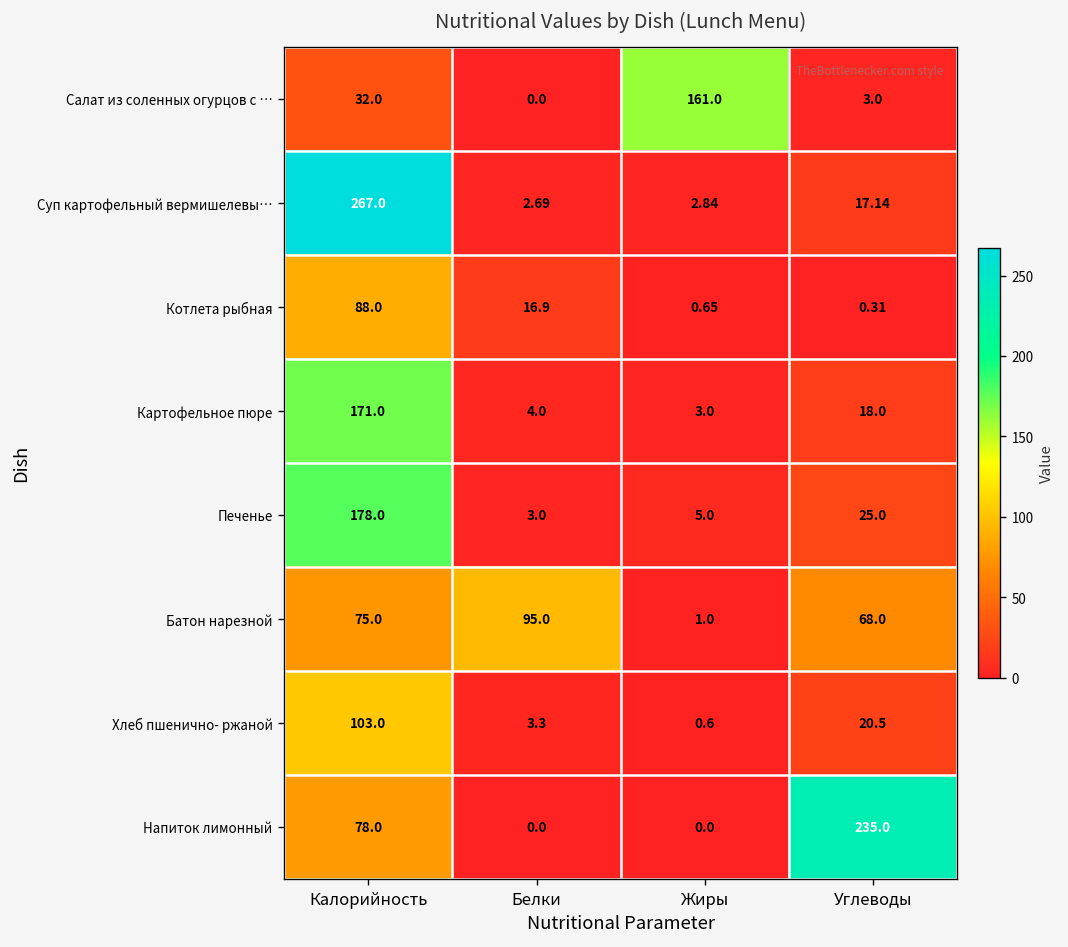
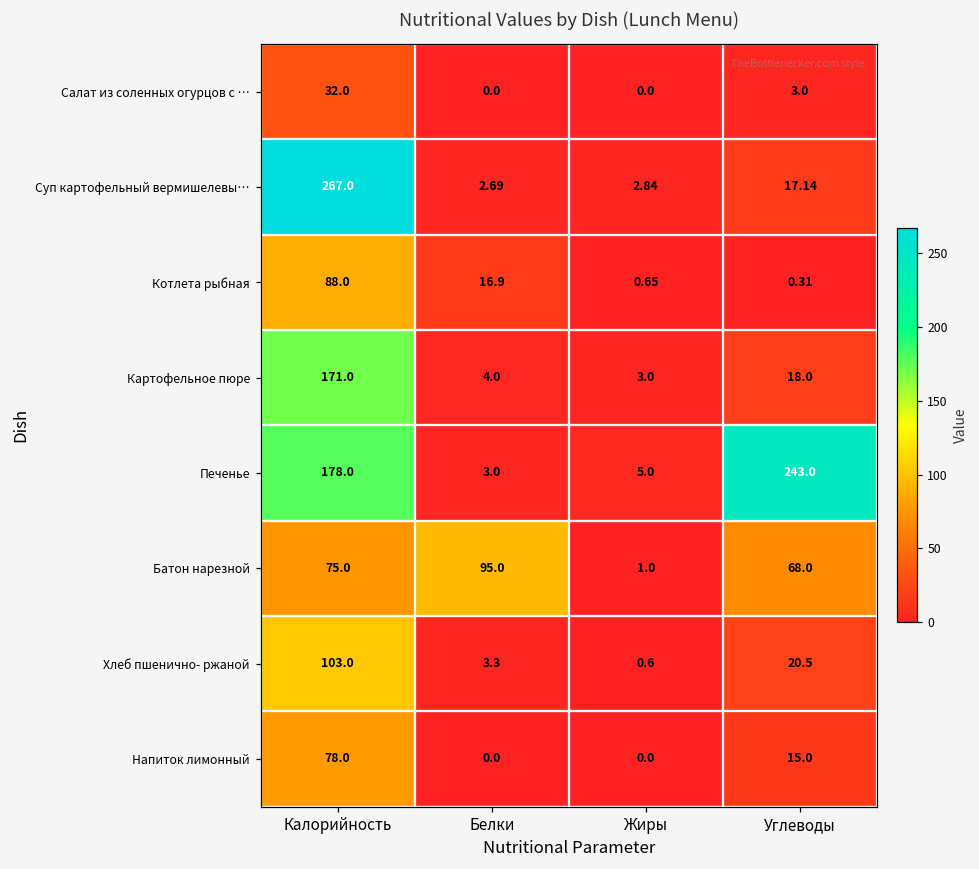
  {
    "Салат из соленных огурцов с …": {
      "Калорийность": 32.0,
      "Белки": 0.0,
-     "Жиры": 161.0
+     "Жиры": 0.0
    },
    "Суп картофельный вермишелевы…": {
      "Калорийность": 267.0,
      "Белки": 2.69,
      "Жиры": 2.84,
      "Углеводы": 17.14
    },
    "Котлета рыбная": {
      "Калорийность": 88.0,
      "Белки": 16.9,
      "Жиры": 0.65,
      "Углеводы": 0.31
    },
    "Картофельное пюре": {
      "Калорийность": 171.0,
      "Белки": 4.0,
      "Жиры": 3.0,
      "Углеводы": 18.0
    },
    "Печенье": {
      "Калорийность": 178.0,
      "Белки": 3.0,
      "Жиры": 5.0,
-     "Углеводы": 25.0
+     "Углеводы": 243.0
    },
    "Батон нарезной": {
      "Калорийность": 75.0,
      "Белки": 95.0,
      "Жиры": 1.0,
      "Углеводы": 68.0
    },
    "Хлеб пшенично- ржаной": {
      "Калорийность": 103.0,
      "Белки": 3.3,
      "Жиры": 0.6,
      "Углеводы": 20.5
    },
    "Напиток лимонный": {
      "Калорийность": 78.0,
      "Белки": 0.0,
      "Жиры": 0.0,
-     "Углеводы": 235.0
+     "Углеводы": 15.0
    }
  }
